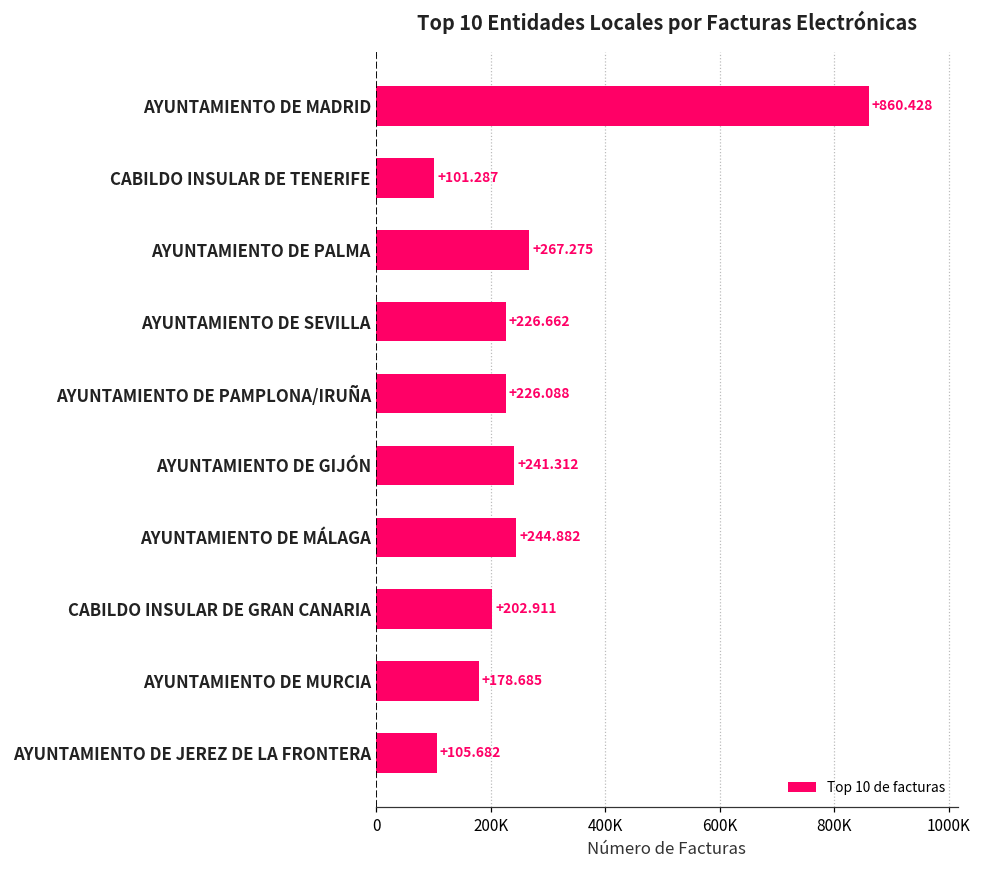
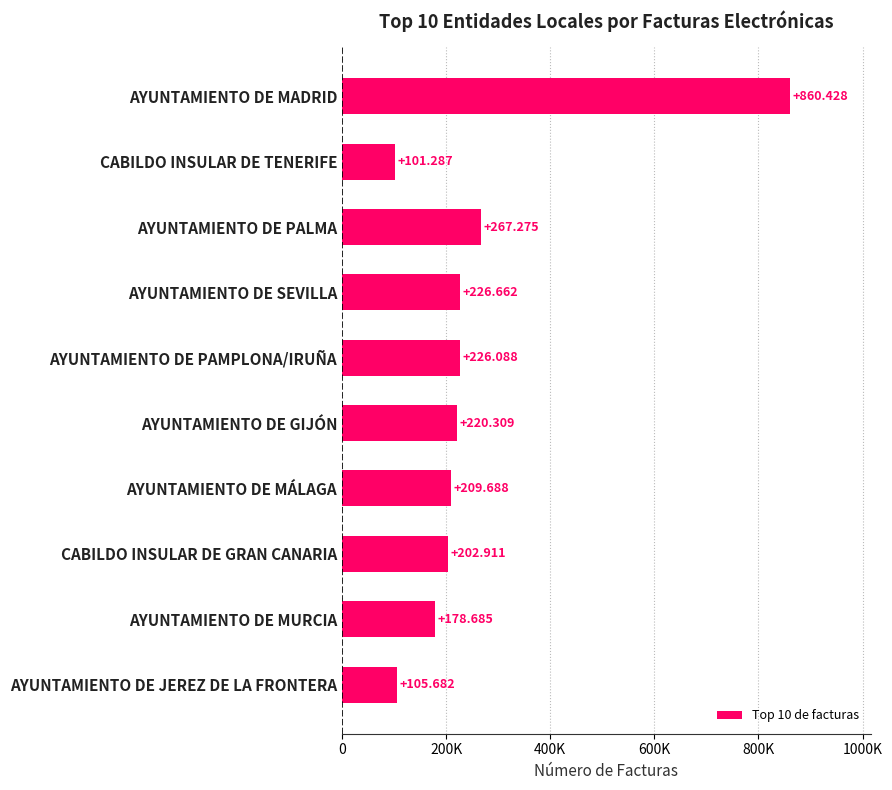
  {
-   "AYUNTAMIENTO DE GIJÓN": "+241.312",
-   "AYUNTAMIENTO DE MÁLAGA": "+244.882"
+   "AYUNTAMIENTO DE GIJÓN": "+220.309",
+   "AYUNTAMIENTO DE MÁLAGA": "+209.688"
  }
